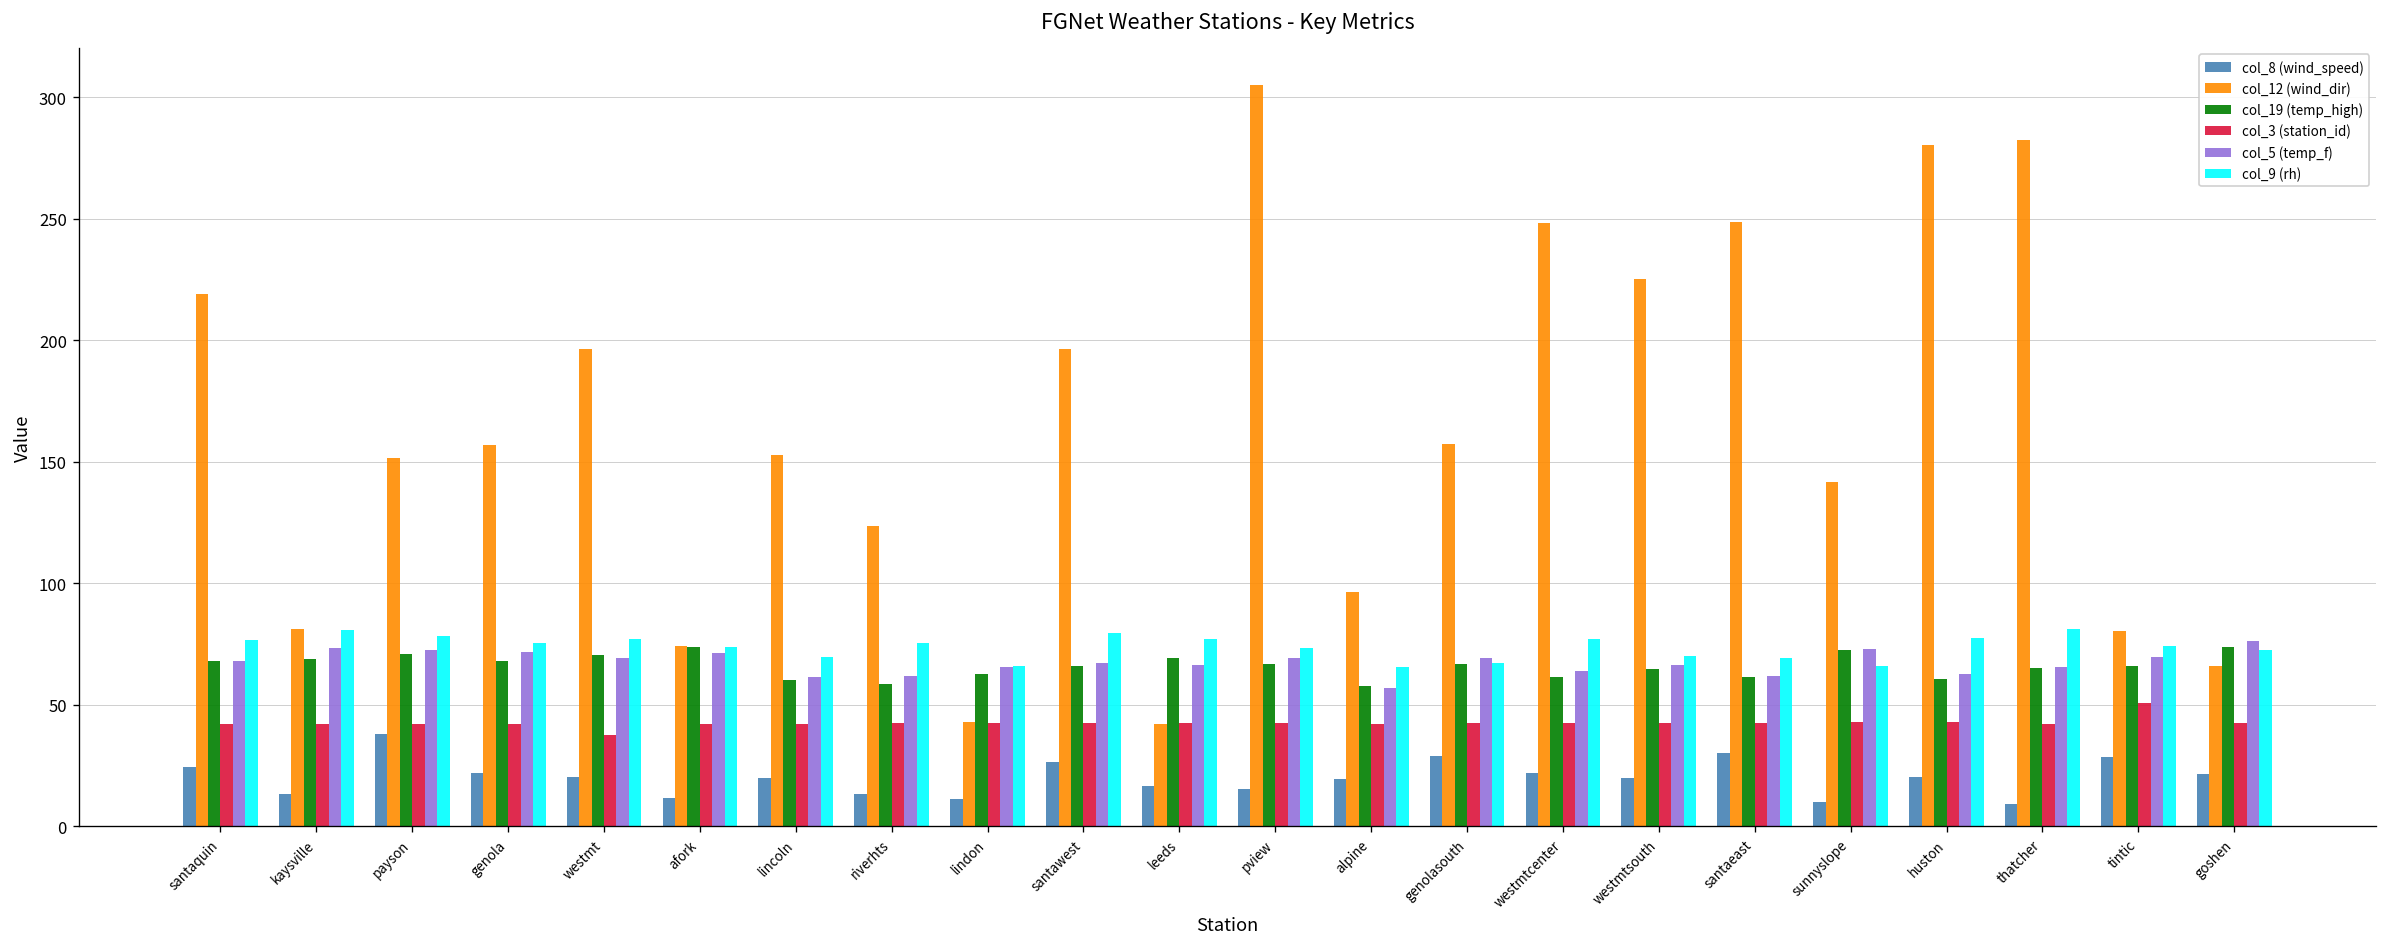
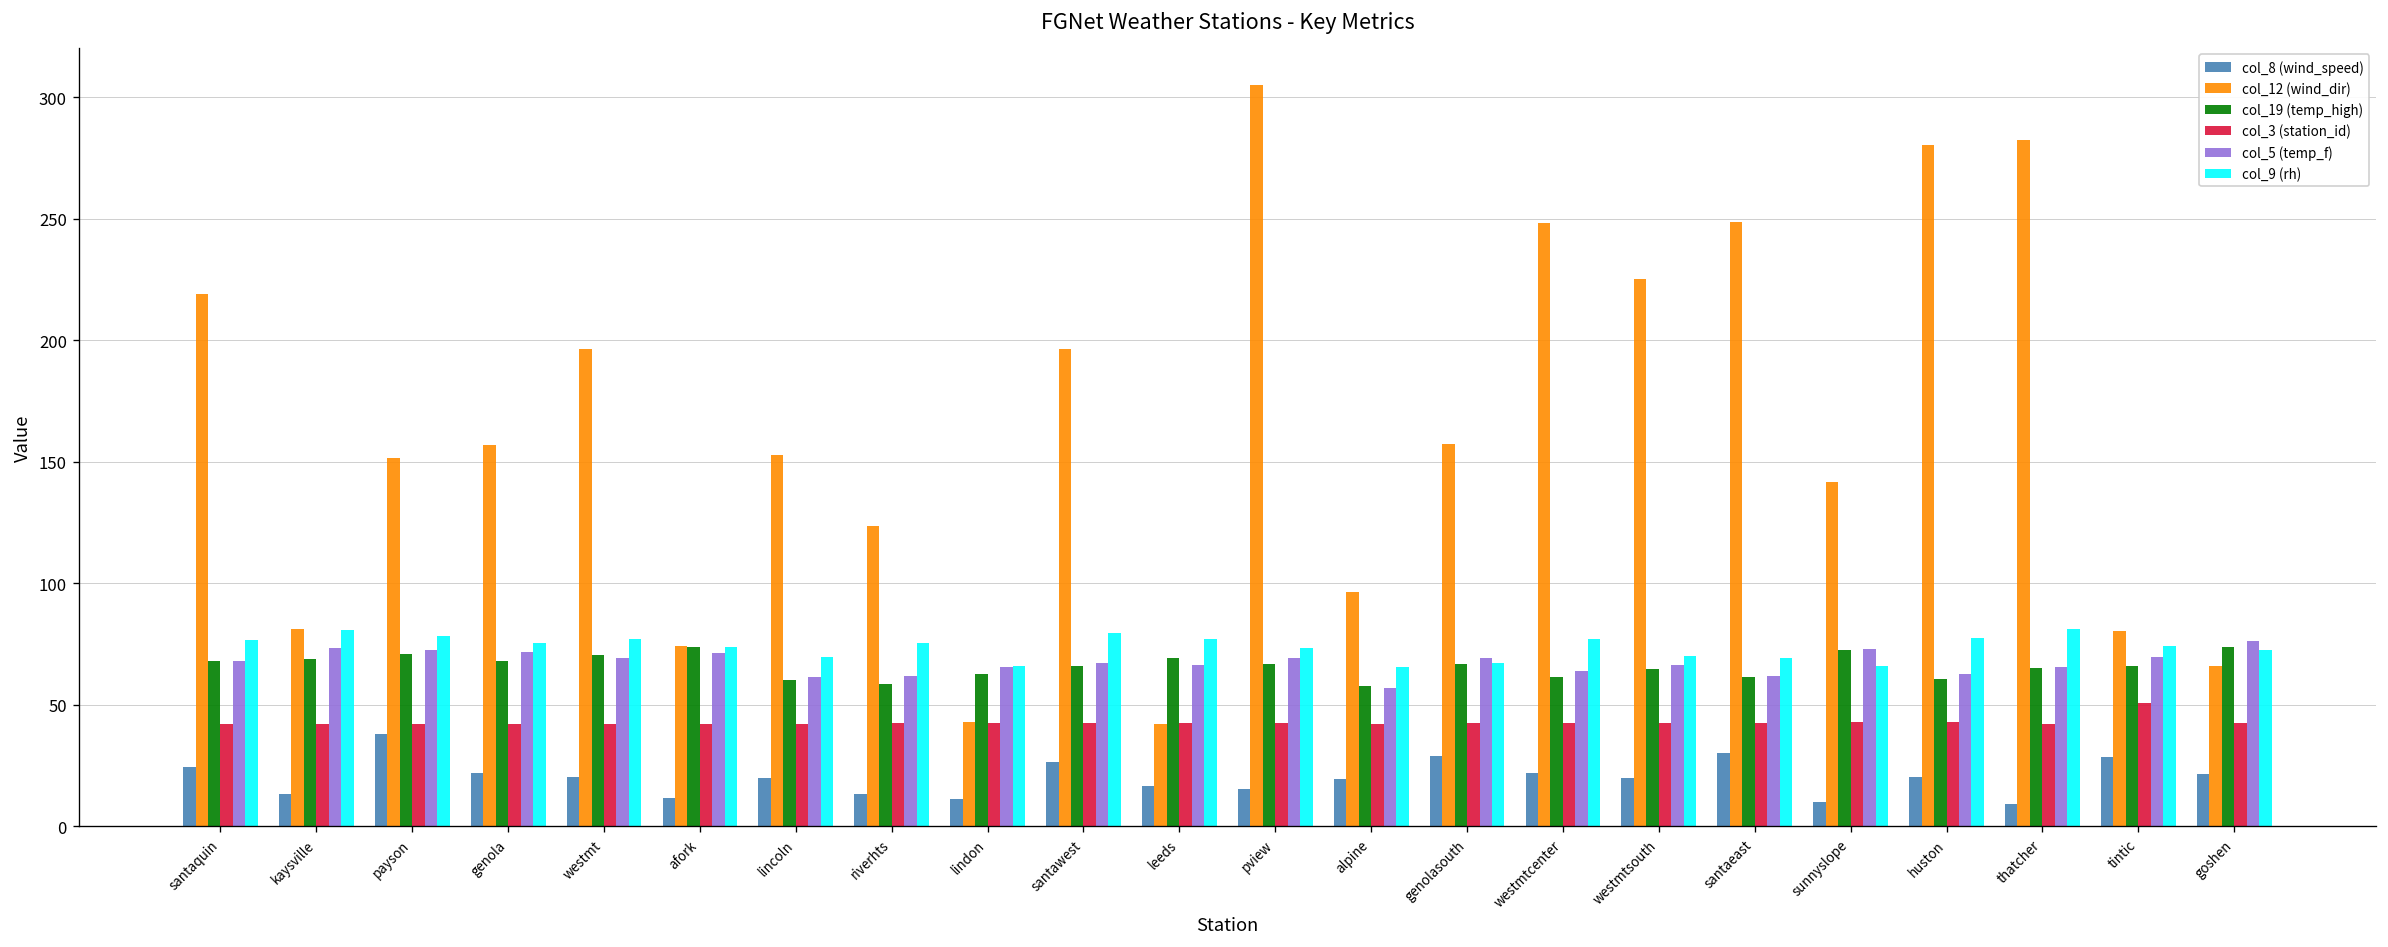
  {
    "col_8 (wind_speed)": {
      "santaquin": 24,
      "kaysville": 13,
      "payson": 38,
      "genola": 22,
      "westmt": 20,
      "afork": 12,
      "lincoln": 20,
      "riverhts": 13,
      "lindon": 11,
      "santawest": 27,
      "leeds": 17,
      "pview": 15,
      "alpine": 19,
      "genolasouth": 29,
      "westmtcenter": 22,
      "westmtsouth": 20,
      "santaeast": 30,
      "sunnyslope": 10,
      "huston": 20,
      "thatcher": 9,
      "tintic": 28,
      "goshen": 22
    },
    "col_12 (wind_dir)": {
      "santaquin": 219,
      "kaysville": 81,
      "payson": 152,
      "genola": 157,
      "westmt": 196,
      "afork": 74,
      "lincoln": 153,
      "riverhts": 123,
      "lindon": 43,
      "santawest": 196,
      "leeds": 42,
      "pview": 305,
      "alpine": 96,
      "genolasouth": 157,
      "westmtcenter": 248,
      "westmtsouth": 225,
      "santaeast": 249,
      "sunnyslope": 142,
      "huston": 280,
      "thatcher": 282,
      "tintic": 81,
      "goshen": 66
    },
    "col_19 (temp_high)": {
      "santaquin": 68,
      "kaysville": 69,
      "payson": 71,
      "genola": 68,
      "westmt": 71,
      "afork": 74,
      "lincoln": 60,
      "riverhts": 58,
      "lindon": 63,
      "santawest": 66,
      "leeds": 69,
      "pview": 67,
      "alpine": 58,
      "genolasouth": 67,
      "westmtcenter": 61,
      "westmtsouth": 65,
      "santaeast": 61,
      "sunnyslope": 73,
      "huston": 61,
      "thatcher": 65,
      "tintic": 66,
      "goshen": 74
    },
    "col_3 (station_id)": {
      "santaquin": 42,
      "kaysville": 42,
      "payson": 42,
      "genola": 42,
-     "westmt": 38,
+     "westmt": 42,
      "afork": 42,
      "lincoln": 42,
      "riverhts": 42,
      "lindon": 42,
      "santawest": 42,
      "leeds": 42,
      "pview": 42,
      "alpine": 42,
      "genolasouth": 42,
      "westmtcenter": 42,
      "westmtsouth": 42,
      "santaeast": 42,
      "sunnyslope": 43,
      "huston": 43,
      "thatcher": 42,
      "tintic": 51,
      "goshen": 42
    },
    "col_5 (temp_f)": {
      "santaquin": 68,
      "kaysville": 73,
      "payson": 72,
      "genola": 72,
      "westmt": 69,
      "afork": 71,
      "lincoln": 61,
      "riverhts": 62,
      "lindon": 65,
      "santawest": 67,
      "leeds": 66,
      "pview": 69,
      "alpine": 57,
      "genolasouth": 69,
      "westmtcenter": 64,
      "westmtsouth": 66,
      "santaeast": 62,
      "sunnyslope": 73,
      "huston": 63,
      "thatcher": 65,
      "tintic": 70,
      "goshen": 76
    },
    "col_9 (rh)": {
      "santaquin": 77,
      "kaysville": 81,
      "payson": 78,
      "genola": 75,
      "westmt": 77,
      "afork": 74,
      "lincoln": 69,
      "riverhts": 75,
      "lindon": 66,
      "santawest": 80,
      "leeds": 77,
      "pview": 73,
      "alpine": 65,
      "genolasouth": 67,
      "westmtcenter": 77,
      "westmtsouth": 70,
      "santaeast": 69,
      "sunnyslope": 66,
      "huston": 78,
      "thatcher": 81,
      "tintic": 74,
      "goshen": 73
    }
  }
